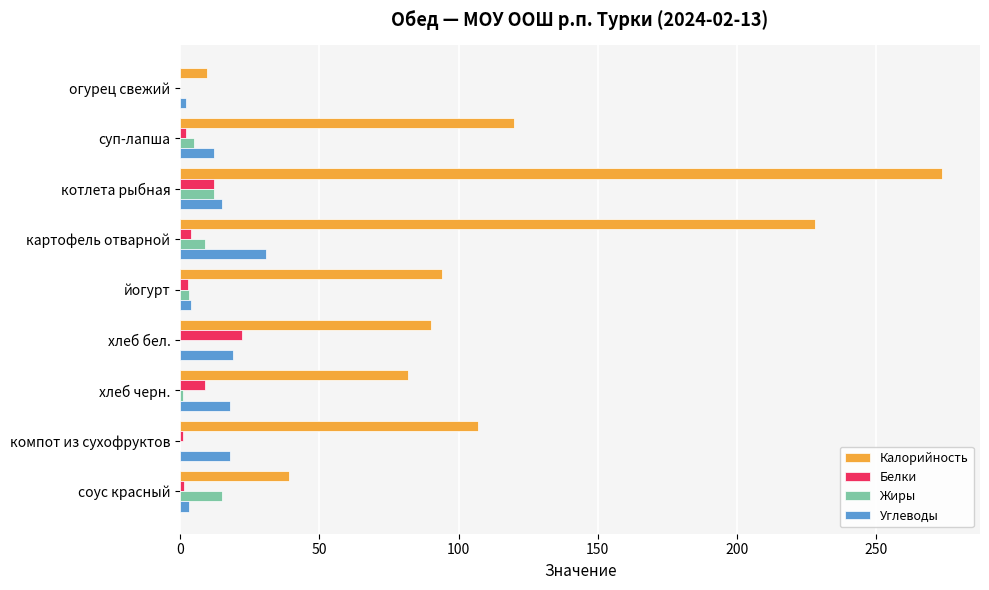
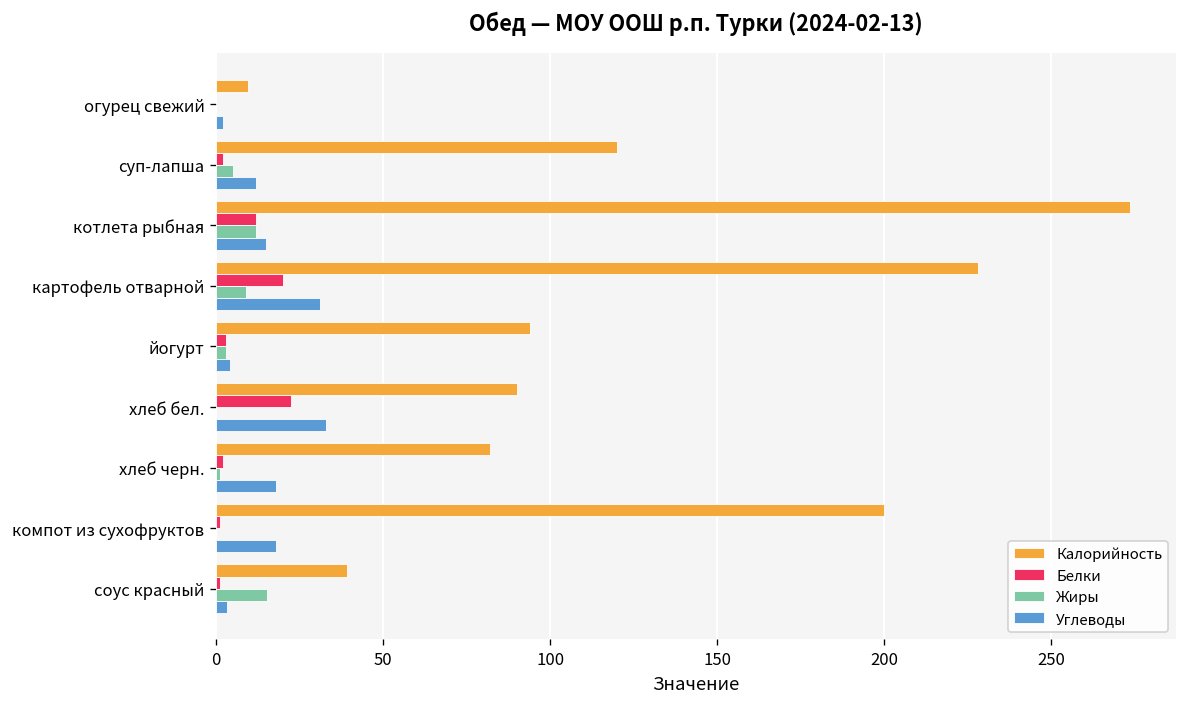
  {
    "Калорийность": {
      "огурец свежий": 10,
      "суп-лапша": 120,
      "котлета рыбная": 274,
      "картофель отварной": 228,
      "йогурт": 94,
      "хлеб бел.": 90,
      "хлеб черн.": 82,
-     "компот из сухофруктов": 107,
+     "компот из сухофруктов": 200,
      "соус красный": 39
    },
    "Белки": {
      "огурец свежий": 0,
      "суп-лапша": 2,
      "котлета рыбная": 12,
-     "картофель отварной": 4,
+     "картофель отварной": 20,
      "йогурт": 3,
      "хлеб бел.": 22,
-     "хлеб черн.": 9,
+     "хлеб черн.": 2,
      "компот из сухофруктов": 1,
      "соус красный": 1
    },
    "Жиры": {
      "огурец свежий": 0,
      "суп-лапша": 5,
      "котлета рыбная": 12,
      "картофель отварной": 9,
      "йогурт": 3,
      "хлеб бел.": 0,
      "хлеб черн.": 1,
      "компот из сухофруктов": 0,
      "соус красный": 15
    },
    "Углеводы": {
      "огурец свежий": 2,
      "суп-лапша": 12,
      "котлета рыбная": 15,
      "картофель отварной": 31,
      "йогурт": 4,
-     "хлеб бел.": 19,
+     "хлеб бел.": 33,
      "хлеб черн.": 18,
      "компот из сухофруктов": 18,
      "соус красный": 3
    }
  }
